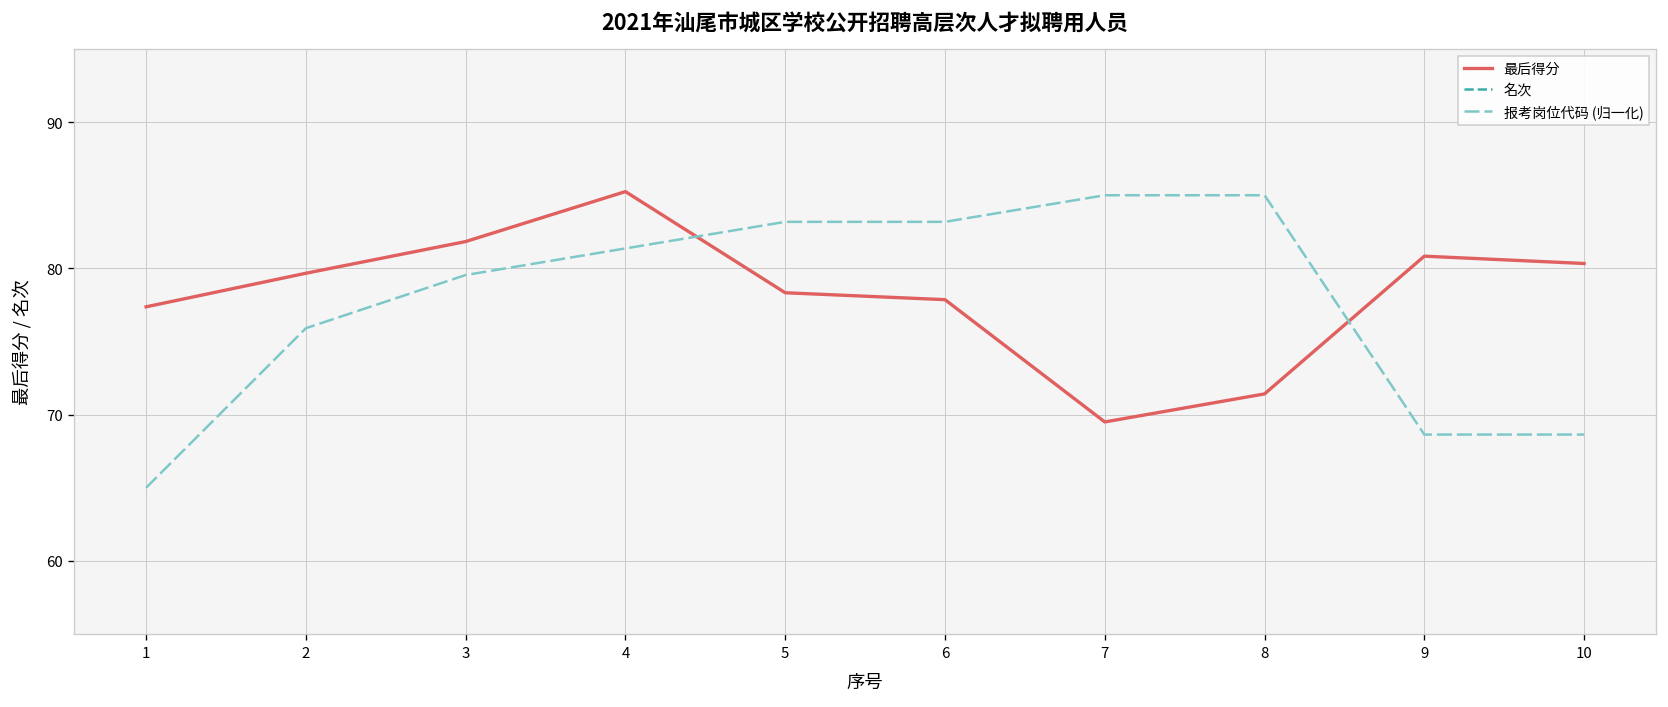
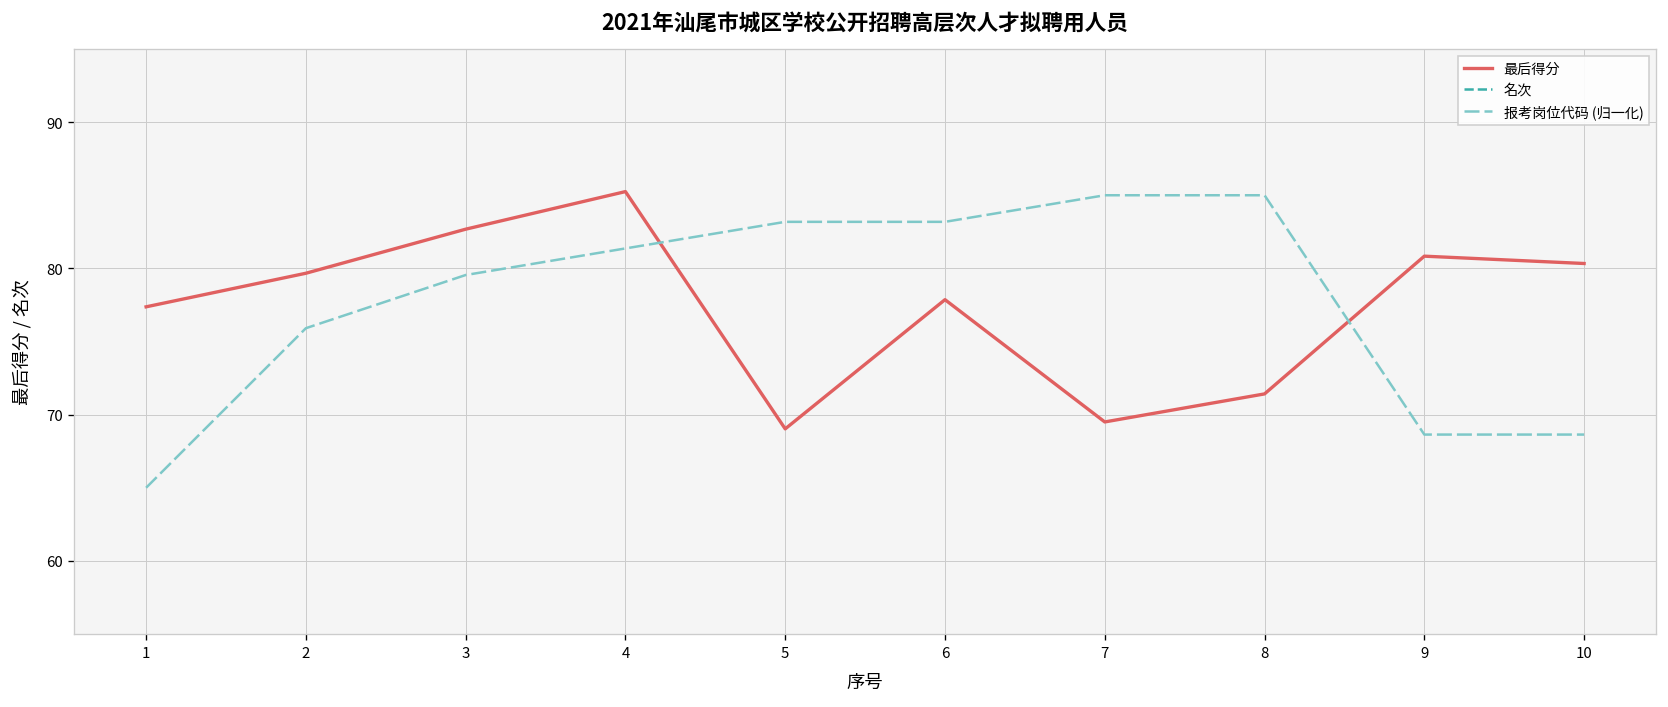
  {
    "最后得分": {
      "1": 77.4,
      "2": 79.7,
-     "3": 81.8,
+     "3": 82.7,
      "4": 85.3,
-     "5": 78.3,
+     "5": 69.0,
      "6": 77.9,
      "7": 69.5,
      "8": 71.4,
      "9": 80.8,
      "10": 80.3
    },
    "报考岗位代码 (归一化)": {
      "1": 65.0,
      "2": 75.9,
      "3": 79.5,
      "4": 81.4,
      "5": 83.2,
      "6": 83.2,
      "7": 85.0,
      "8": 85.0,
      "9": 68.6,
      "10": 68.6
    }
  }
